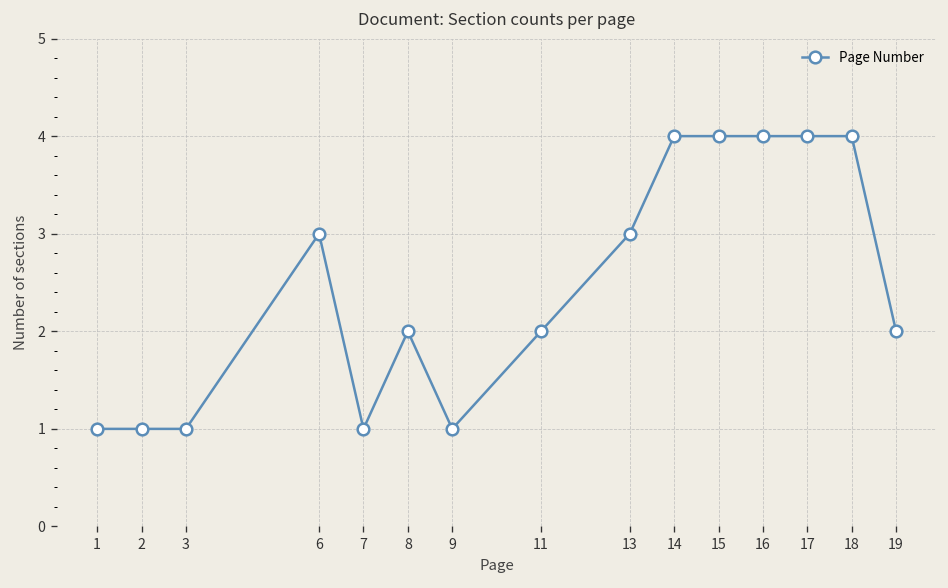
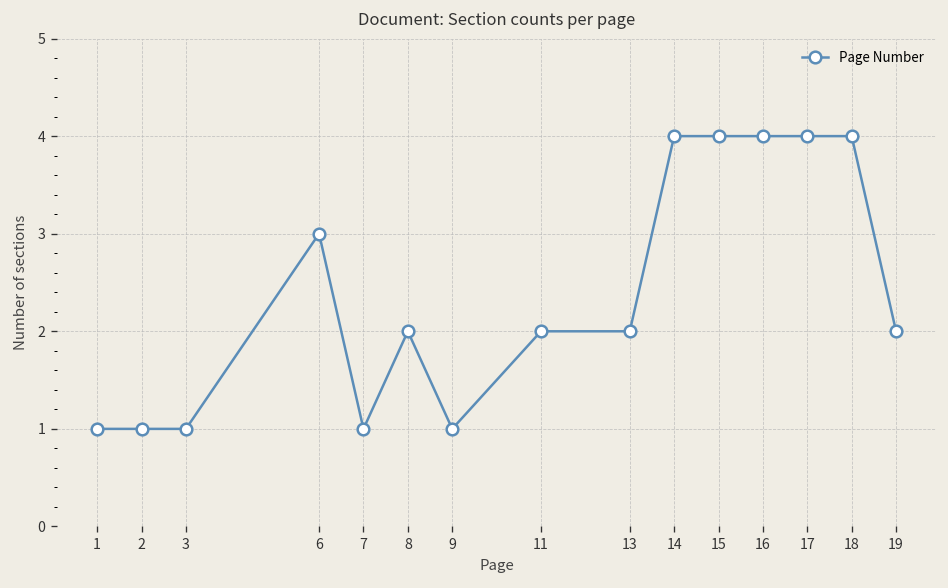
  {
    "1": 1,
    "2": 1,
    "3": 1,
    "6": 3,
    "7": 1,
    "8": 2,
    "9": 1,
    "11": 2,
-   "13": 3,
+   "13": 2,
    "14": 4,
    "15": 4,
    "16": 4,
    "17": 4,
    "18": 4,
    "19": 2
  }
